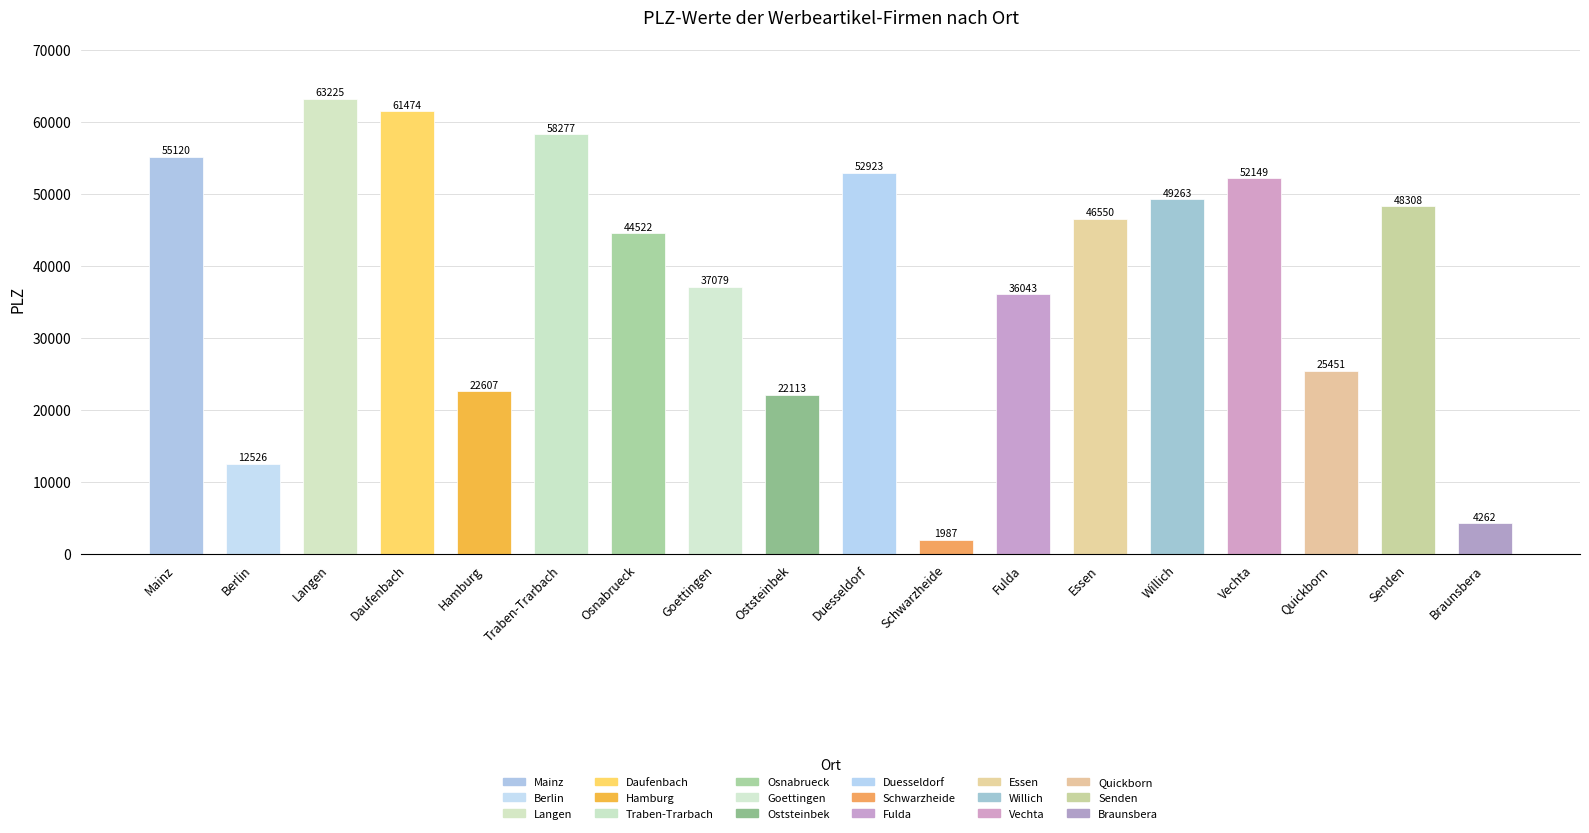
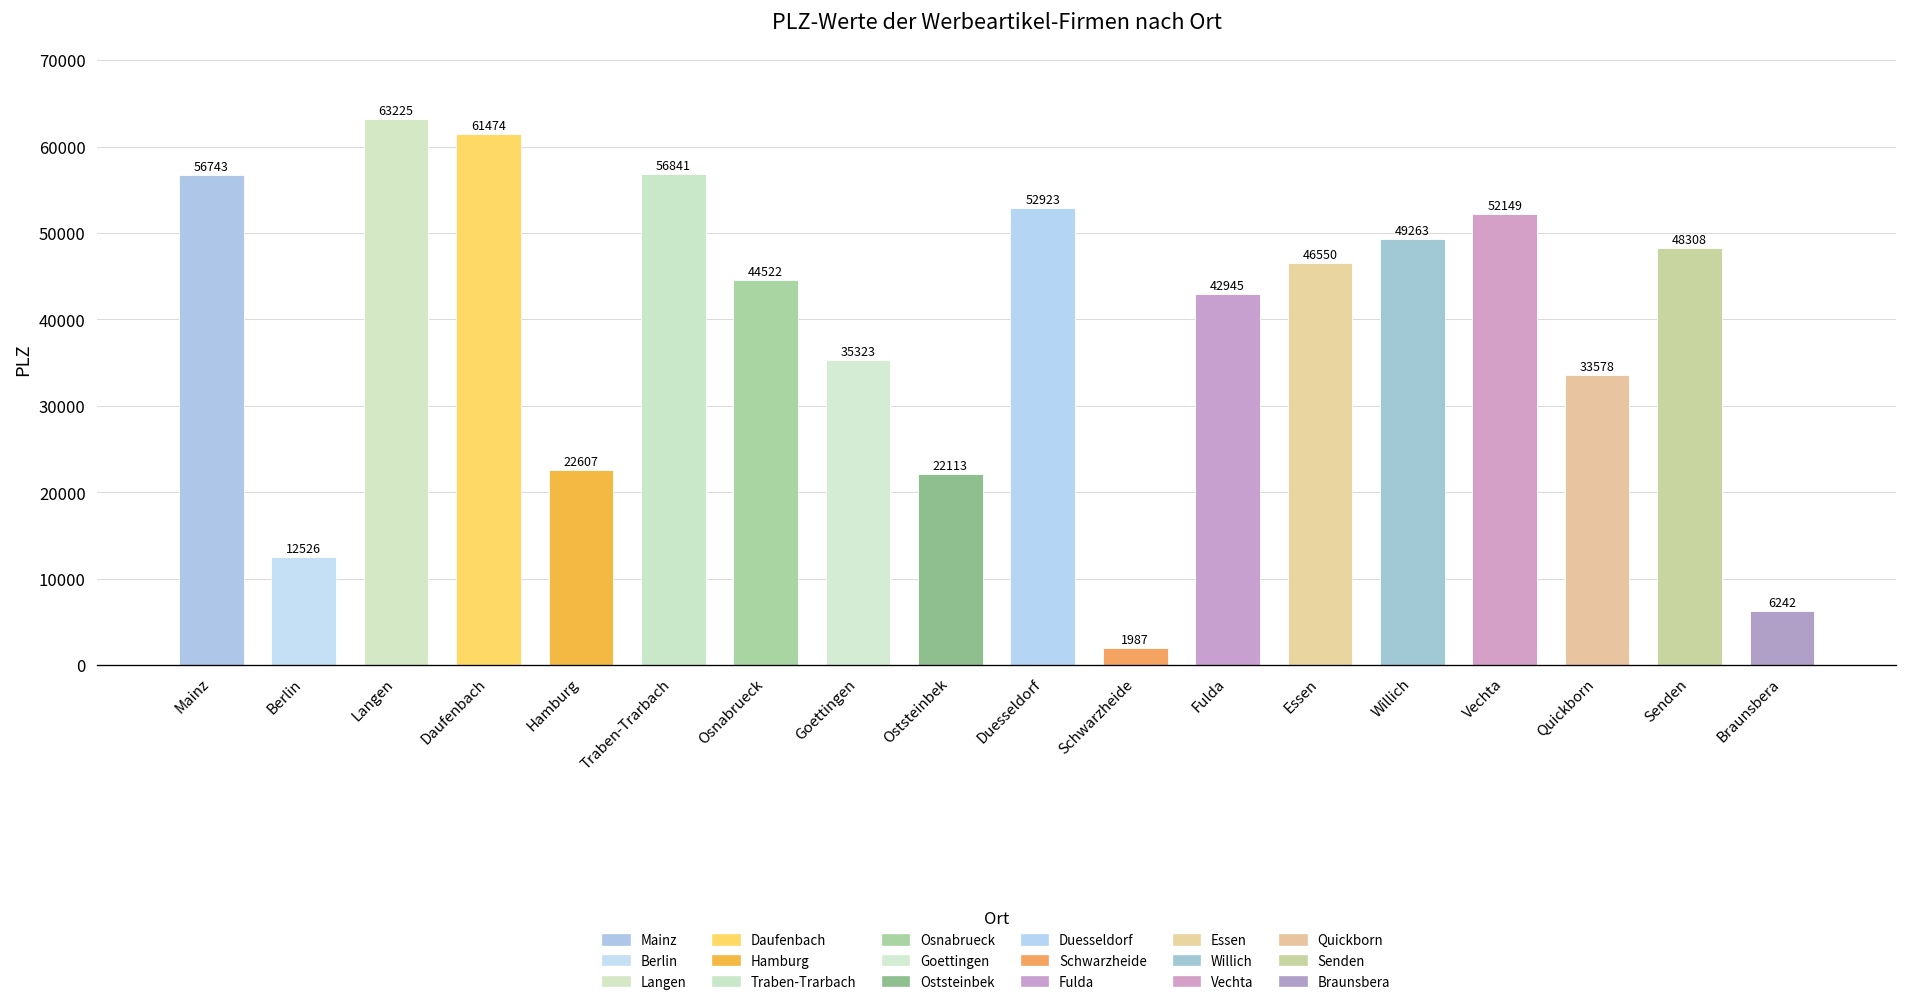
  {
-   "Mainz": 55120,
+   "Mainz": 56743,
    "Berlin": 12526,
    "Langen": 63225,
    "Daufenbach": 61474,
    "Hamburg": 22607,
-   "Traben-Trarbach": 58277,
+   "Traben-Trarbach": 56841,
    "Osnabrueck": 44522,
-   "Goettingen": 37079,
+   "Goettingen": 35323,
    "Oststeinbek": 22113,
    "Duesseldorf": 52923,
    "Schwarzheide": 1987,
-   "Fulda": 36043,
+   "Fulda": 42945,
    "Essen": 46550,
    "Willich": 49263,
    "Vechta": 52149,
-   "Quickborn": 25451,
+   "Quickborn": 33578,
    "Senden": 48308,
-   "Braunsbera": 4262
+   "Braunsbera": 6242
  }
